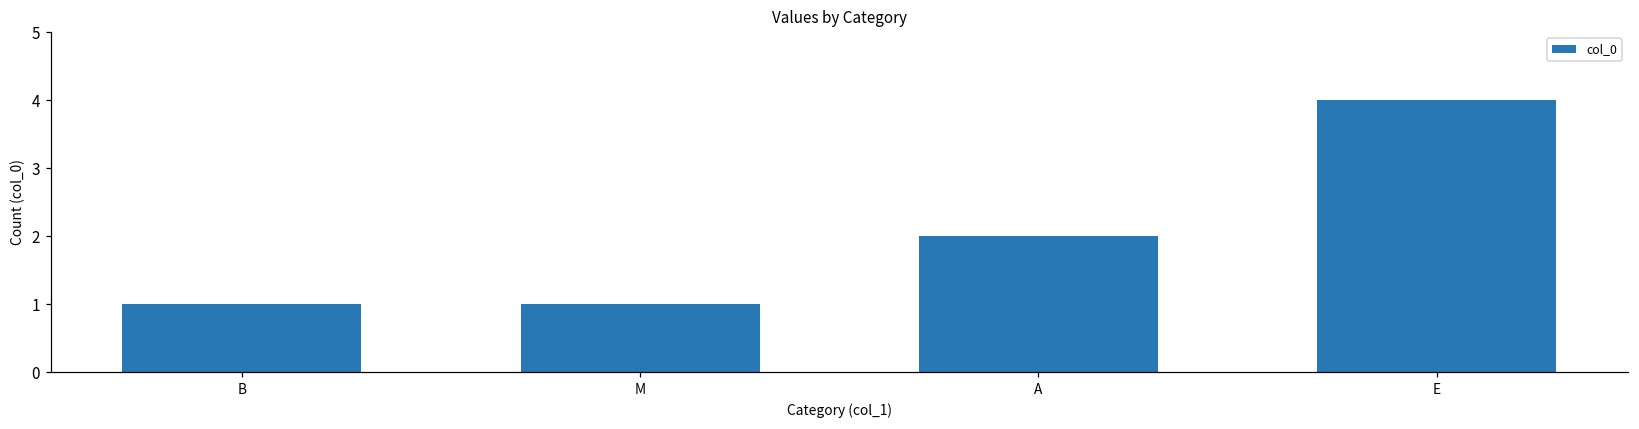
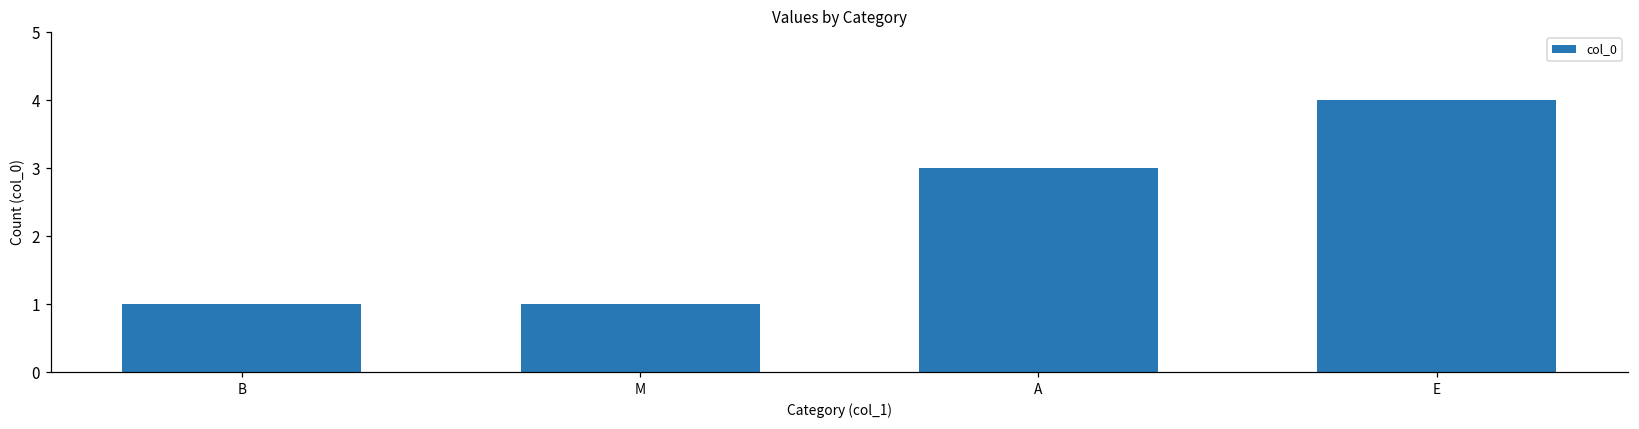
  {
    "B": 1,
    "M": 1,
-   "A": 2,
+   "A": 3,
    "E": 4
  }
